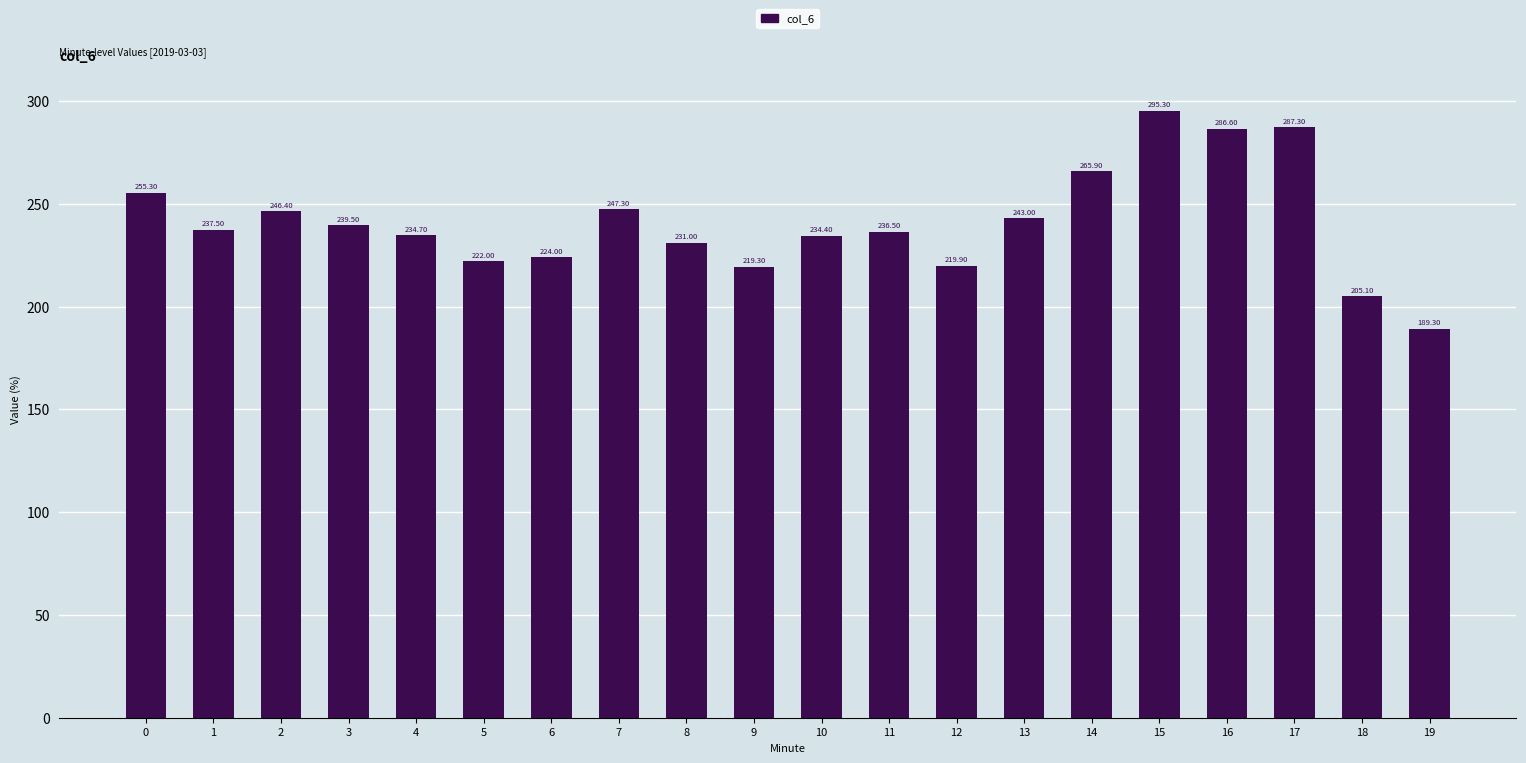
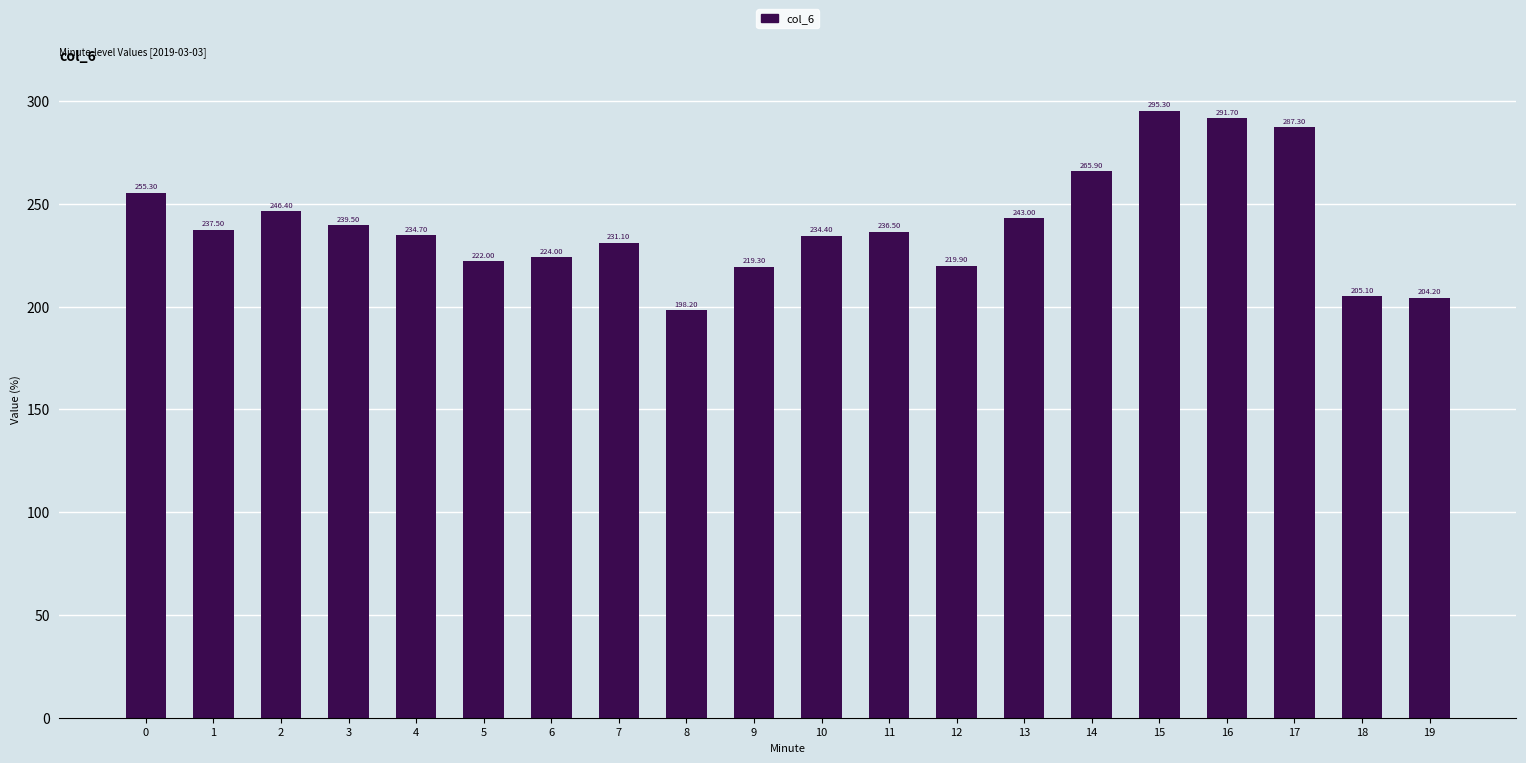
  {
    "0": 255.30,
    "1": 237.50,
    "2": 246.40,
    "3": 239.50,
    "4": 234.70,
    "5": 222.00,
    "6": 224.00,
-   "7": 247.30,
-   "8": 231.00,
+   "7": 231.10,
+   "8": 198.20,
    "9": 219.30,
    "10": 234.40,
    "11": 236.50,
    "12": 219.90,
    "13": 243.00,
    "14": 265.90,
    "15": 295.30,
-   "16": 286.60,
+   "16": 291.70,
    "17": 287.30,
    "18": 205.10,
-   "19": 189.30
+   "19": 204.20
  }
